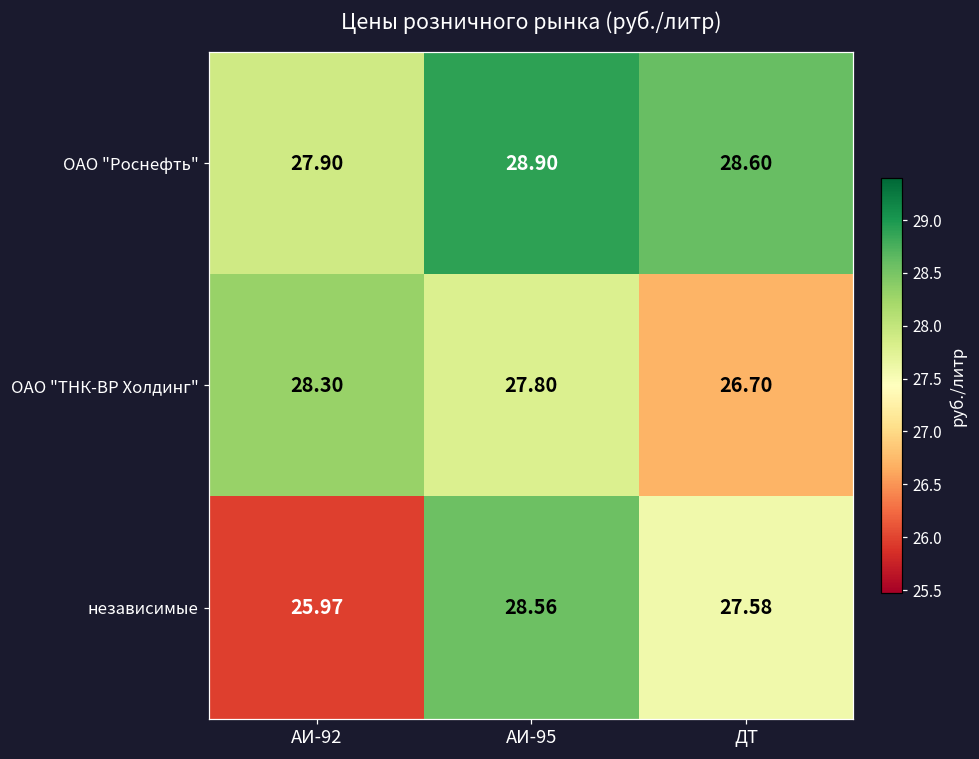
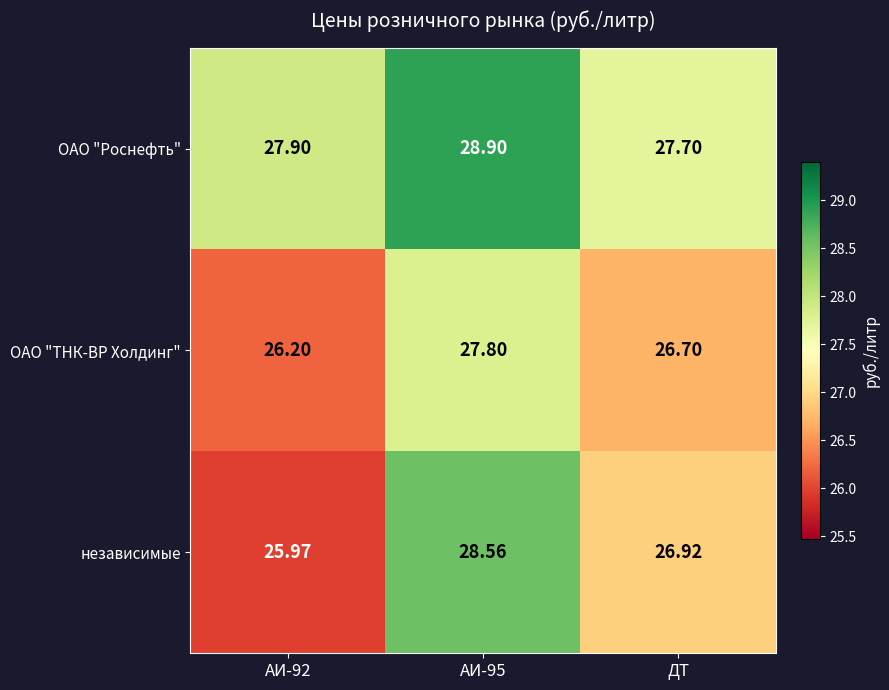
  {
    "ОАО \"Роснефть\"": {
      "АИ-92": 27.90,
      "АИ-95": 28.90,
-     "ДТ": 28.60
+     "ДТ": 27.70
    },
    "ОАО \"ТНК-ВР Холдинг\"": {
-     "АИ-92": 28.30,
+     "АИ-92": 26.20,
      "АИ-95": 27.80,
      "ДТ": 26.70
    },
    "независимые": {
      "АИ-92": 25.97,
      "АИ-95": 28.56,
-     "ДТ": 27.58
+     "ДТ": 26.92
    }
  }
